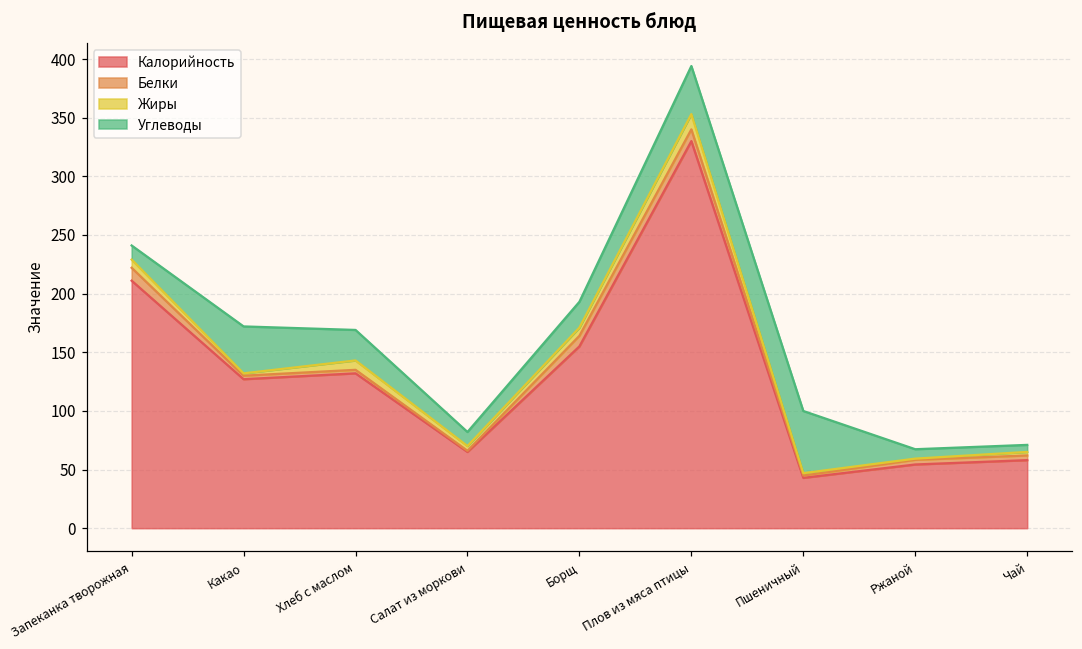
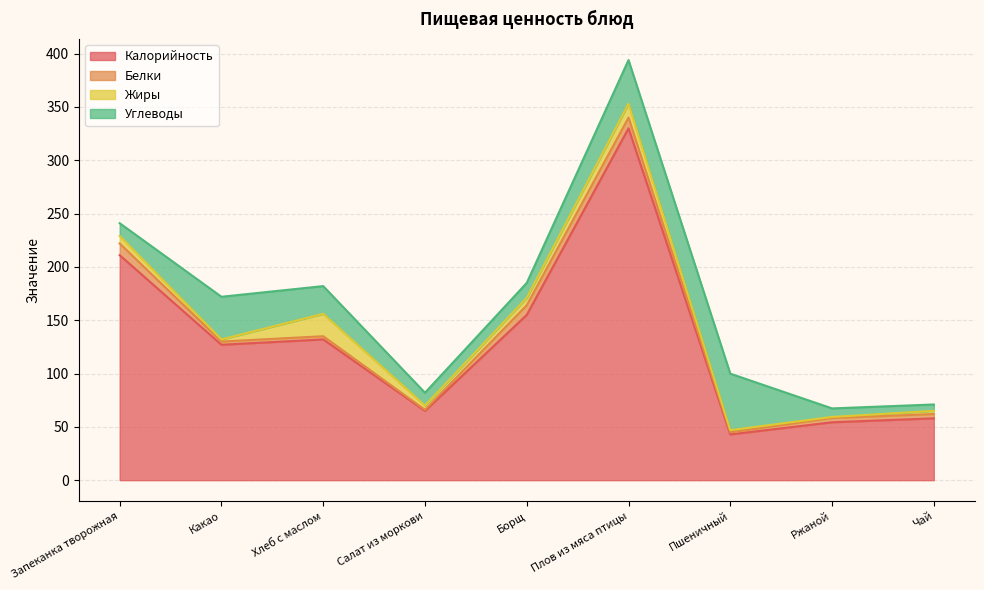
  {
    "Жиры": {
      "Запеканка творожная": 7,
-     "Хлеб с маслом": 8,
+     "Хлеб с маслом": 21,
      "Салат из моркови": 4,
      "Борщ": 7,
      "Плов из мяса птицы": 13,
      "Чай": 3
    },
    "Углеводы": {
      "Запеканка творожная": 12,
      "Какао": 40,
      "Хлеб с маслом": 26,
      "Салат из моркови": 12,
-     "Борщ": 22,
+     "Борщ": 14,
      "Плов из мяса птицы": 41,
      "Пшеничный": 53,
      "Ржаной": 8,
      "Чай": 6
    }
  }
